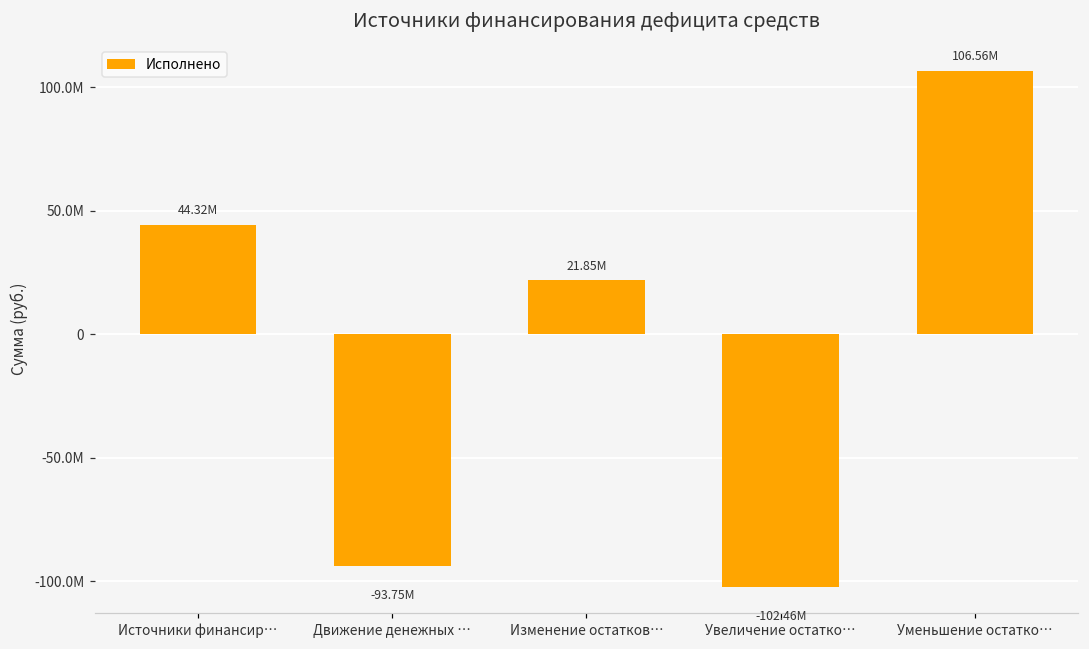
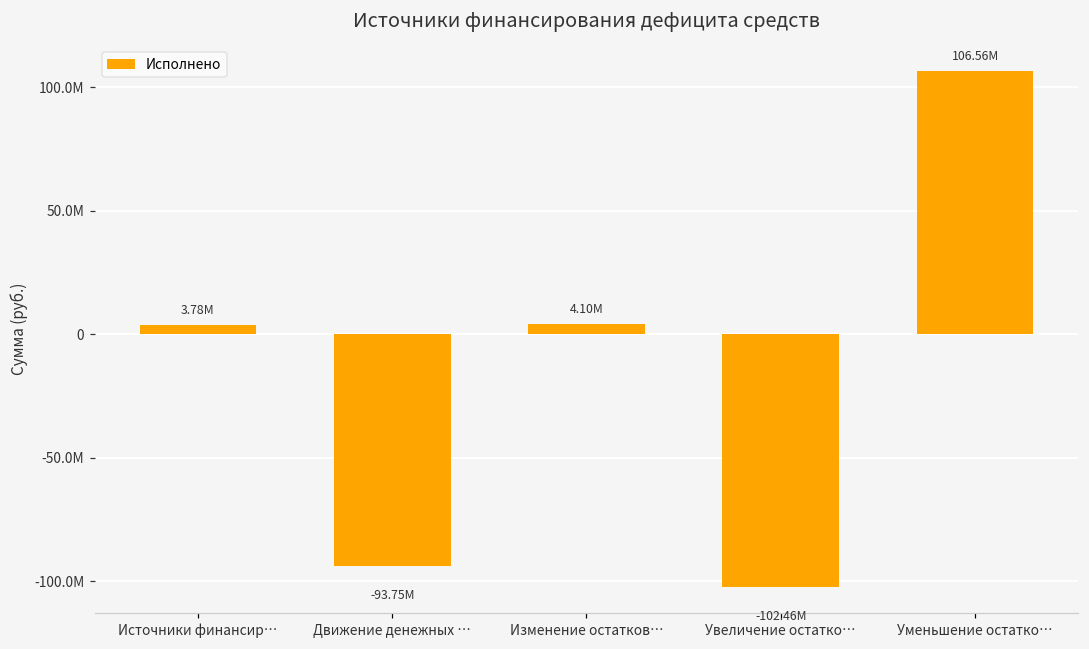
  {
-   "Источники финансир…": "44.32M",
+   "Источники финансир…": "3.78M",
    "Движение денежных …": "-93.75M",
-   "Изменение остатков…": "21.85M",
+   "Изменение остатков…": "4.10M",
    "Увеличение остатко…": "-102.46M",
    "Уменьшение остатко…": "106.56M"
  }
